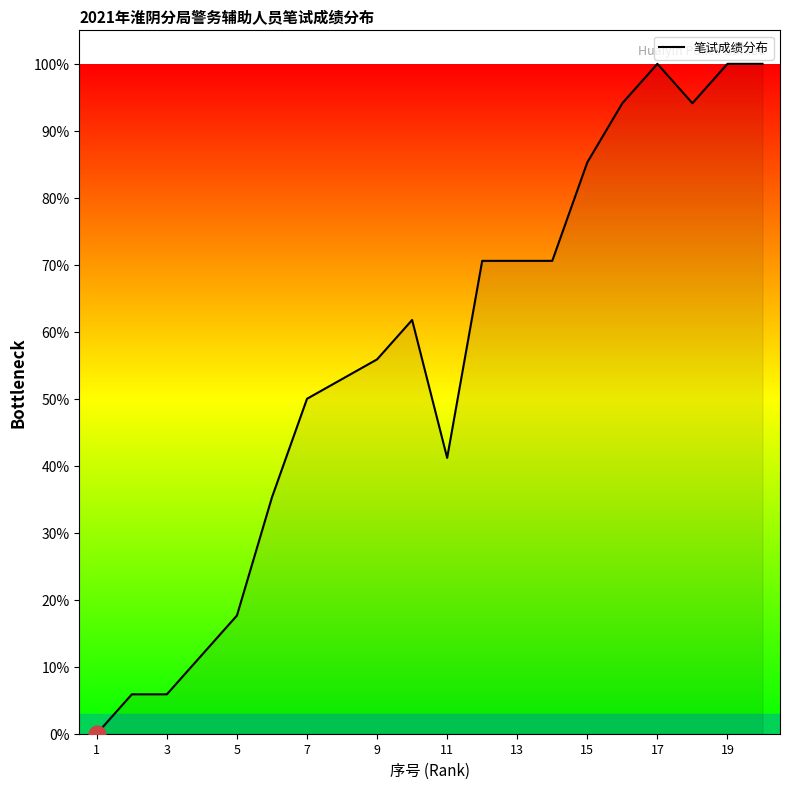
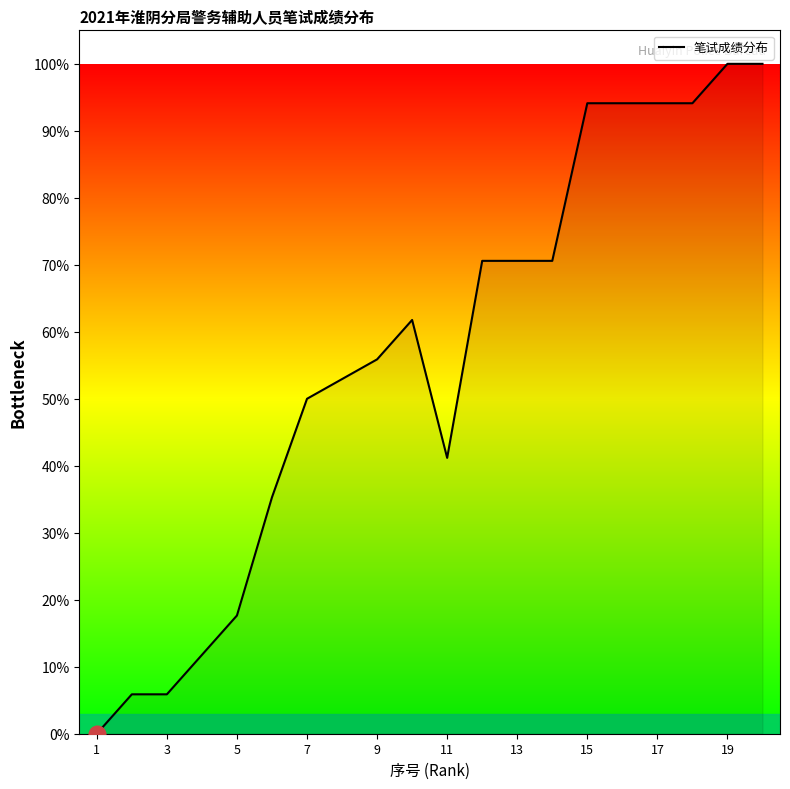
  {
    "笔试成绩分布": {
      "3": "6%",
      "5": "18%",
      "7": "50%",
      "9": "56%",
      "11": "41%",
      "13": "71%",
-     "15": "85%",
-     "17": "100%",
+     "15": "94%",
+     "17": "94%",
      "19": "100%"
    }
  }
